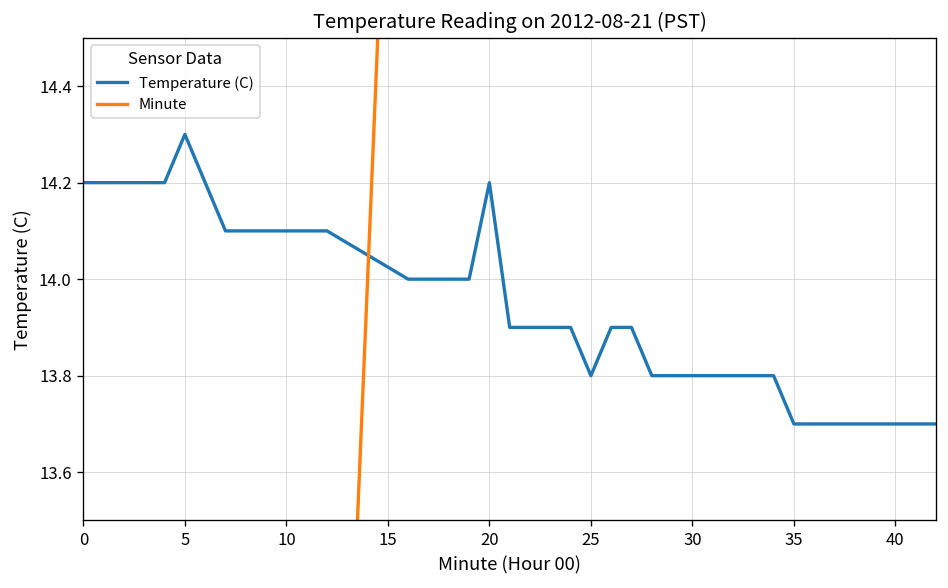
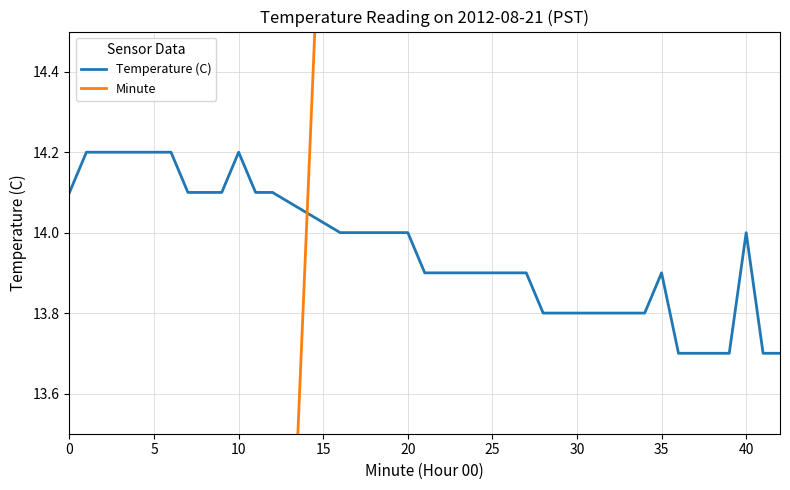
  {
    "Temperature (C)": {
-     "0": 14.2,
-     "5": 14.3,
-     "10": 14.1,
-     "20": 14.2,
-     "25": 13.8,
+     "0": 14.1,
+     "5": 14.2,
+     "10": 14.2,
+     "20": 14.0,
+     "25": 13.9,
      "30": 13.8,
-     "35": 13.7,
-     "40": 13.7
+     "35": 13.9,
+     "40": 14.0
    }
  }
